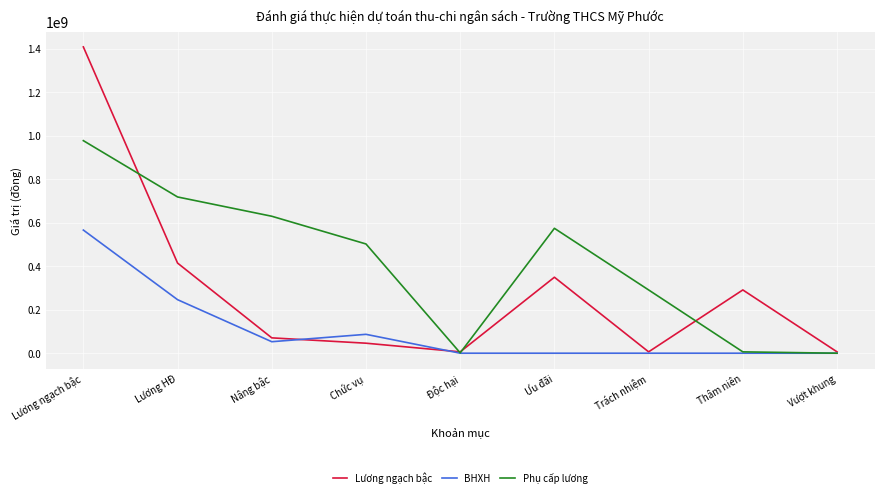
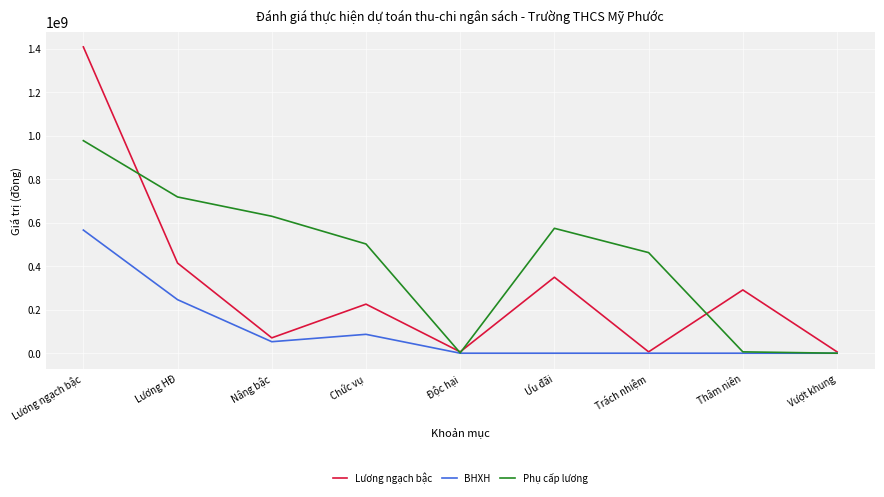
  {
    "Lương ngạch bậc": {
      "Lương ngạch bậc": 1410000000,
      "Lương HĐ": 410000000,
      "Nâng bậc": 70000000,
-     "Chức vụ": 50000000,
+     "Chức vụ": 230000000,
      "Ưu đãi": 350000000,
      "Thâm niên": 290000000
    },
    "BHXH": {
      "Lương ngạch bậc": 570000000,
      "Lương HĐ": 250000000,
      "Nâng bậc": 50000000,
      "Chức vụ": 90000000,
      "Ưu đãi": 0
    },
    "Phụ cấp lương": {
      "Lương ngạch bậc": 980000000,
      "Lương HĐ": 720000000,
      "Nâng bậc": 630000000,
      "Chức vụ": 500000000,
      "Ưu đãi": 570000000,
-     "Trách nhiệm": 290000000
+     "Trách nhiệm": 460000000
    }
  }
